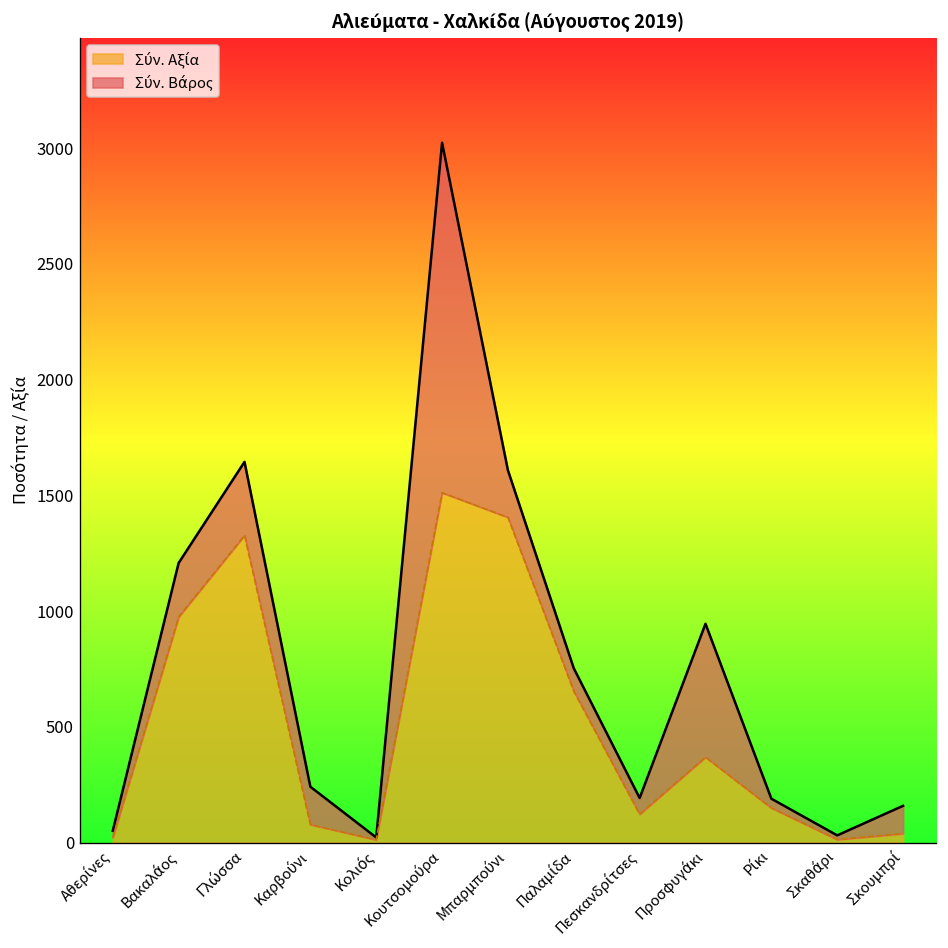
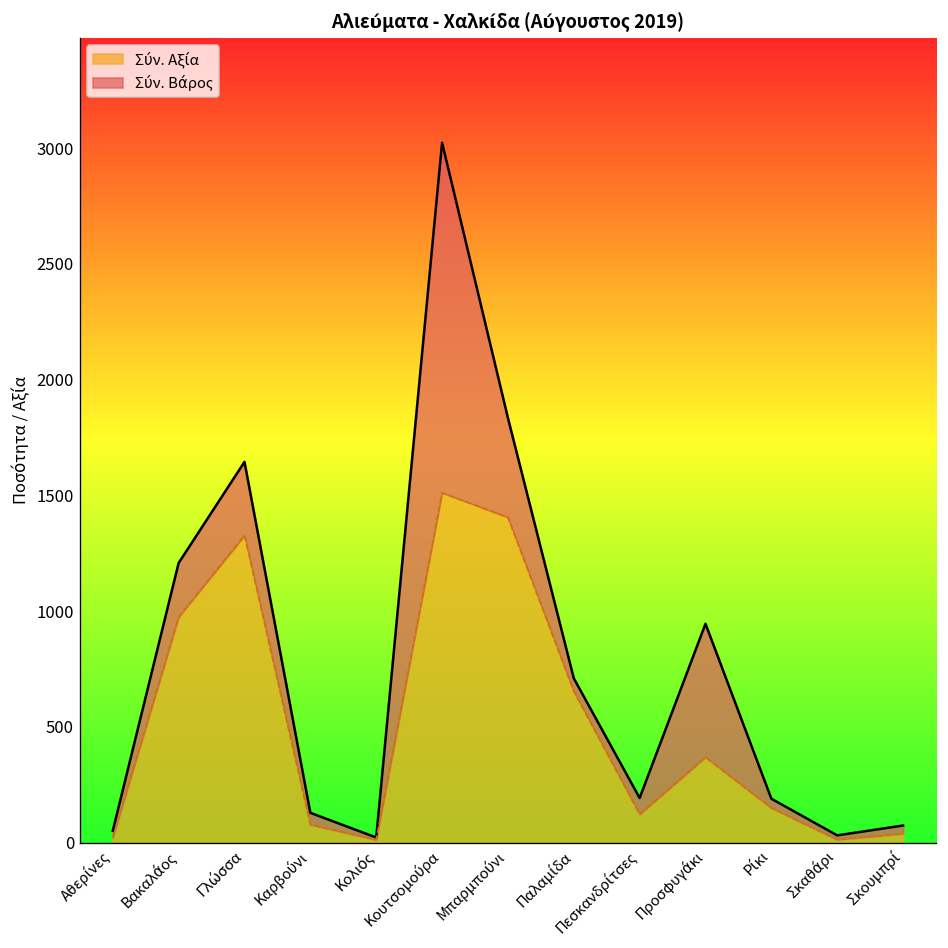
  {
    "Σύν. Αξία": {
      "Αθερίνες": 20,
      "Βακαλάος": 980,
      "Γλώσσα": 1330,
      "Καρβούνι": 80,
      "Κουτσομούρα": 1510,
      "Μπαρμπούνι": 1410,
      "Παλαμίδα": 650,
      "Πεσκανδρίτσες": 120,
      "Προσφυγάκι": 370,
      "Ρίκι": 150,
      "Σκαθάρι": 10,
      "Σκουμπρί": 40
    },
    "Σύν. Βάρος": {
      "Αθερίνες": 30,
      "Βακαλάος": 230,
      "Γλώσσα": 320,
-     "Καρβούνι": 160,
+     "Καρβούνι": 50,
      "Κουτσομούρα": 1510,
-     "Μπαρμπούνι": 200,
-     "Παλαμίδα": 100,
+     "Μπαρμπούνι": 430,
+     "Παλαμίδα": 60,
      "Πεσκανδρίτσες": 70,
      "Προσφυγάκι": 580,
      "Ρίκι": 40,
      "Σκαθάρι": 20,
-     "Σκουμπρί": 120
+     "Σκουμπρί": 40
    }
  }
